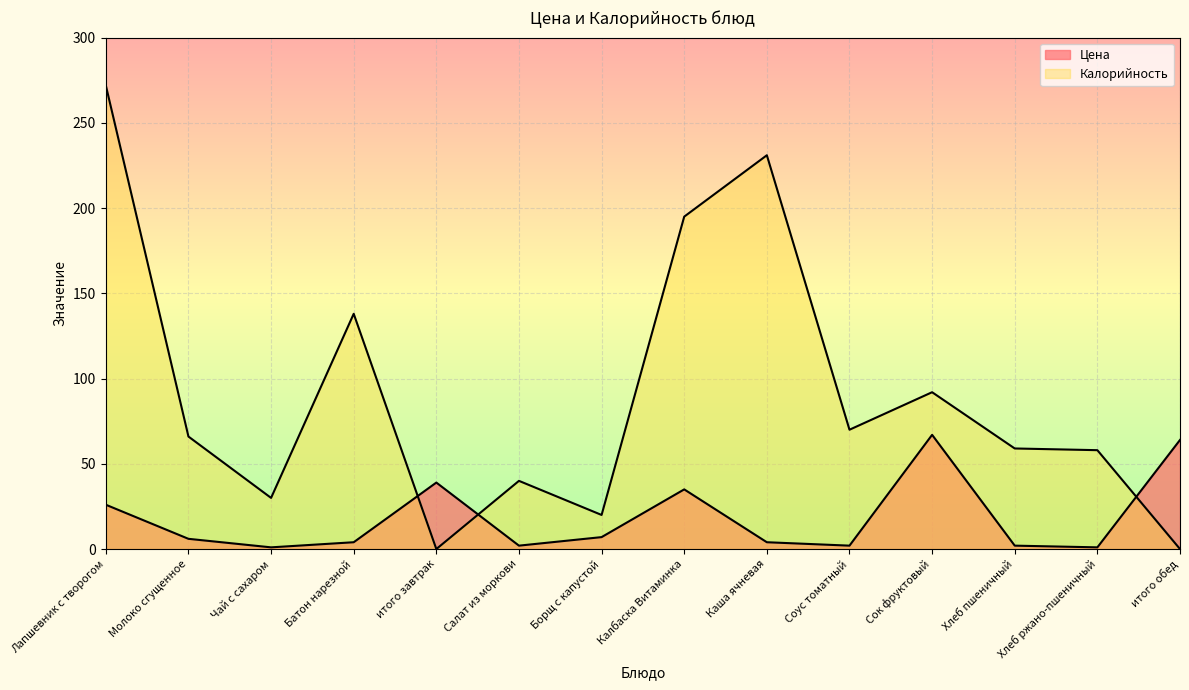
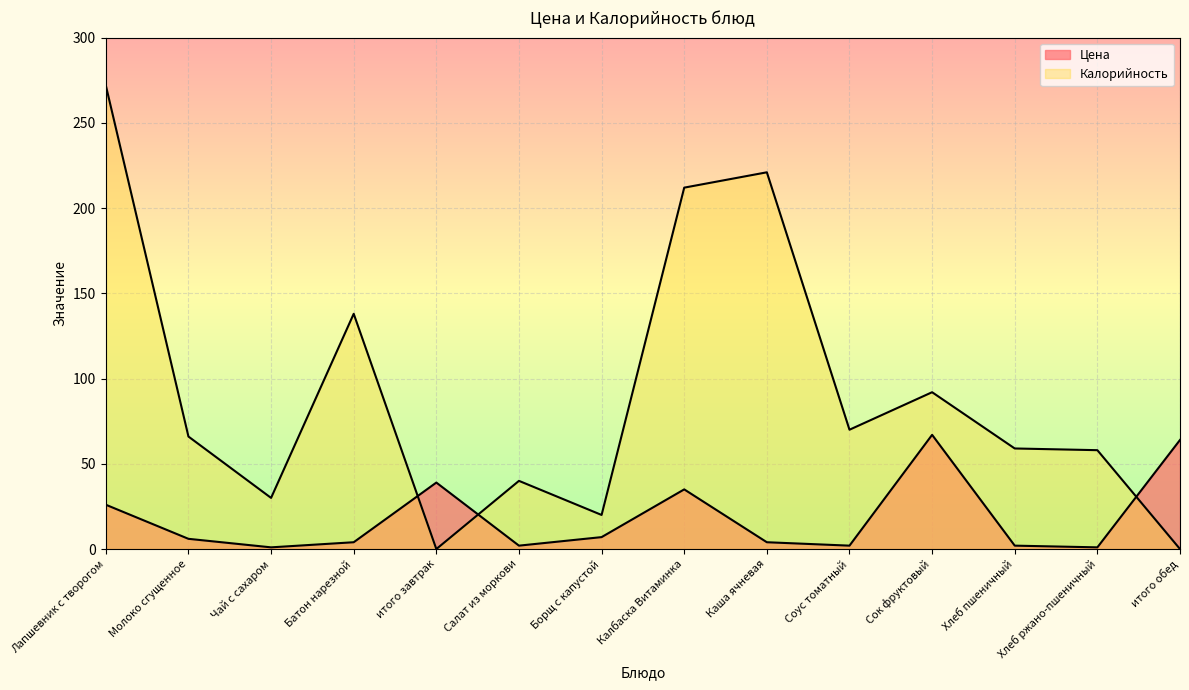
  {
    "Цена": {
      "Лапшевник с творогом": 26,
      "Молоко сгущенное": 6,
      "Чай с сахаром": 1,
      "Батон нарезной": 4,
      "итого завтрак": 39,
      "Салат из моркови": 2,
      "Борщ с капустой": 7,
      "Калбаска Витаминка": 35,
      "Каша ячневая": 4,
      "Соус томатный": 2,
      "Сок фруктовый": 67,
      "Хлеб пшеничный": 2,
      "Хлеб ржано-пшеничный": 1,
      "итого обед": 64
    },
    "Калорийность": {
      "Лапшевник с творогом": 272,
      "Молоко сгущенное": 66,
      "Чай с сахаром": 30,
      "Батон нарезной": 138,
      "итого завтрак": 0,
      "Салат из моркови": 40,
      "Борщ с капустой": 20,
-     "Калбаска Витаминка": 195,
-     "Каша ячневая": 231,
+     "Калбаска Витаминка": 212,
+     "Каша ячневая": 221,
      "Соус томатный": 70,
      "Сок фруктовый": 92,
      "Хлеб пшеничный": 59,
      "Хлеб ржано-пшеничный": 58,
      "итого обед": 0
    }
  }
